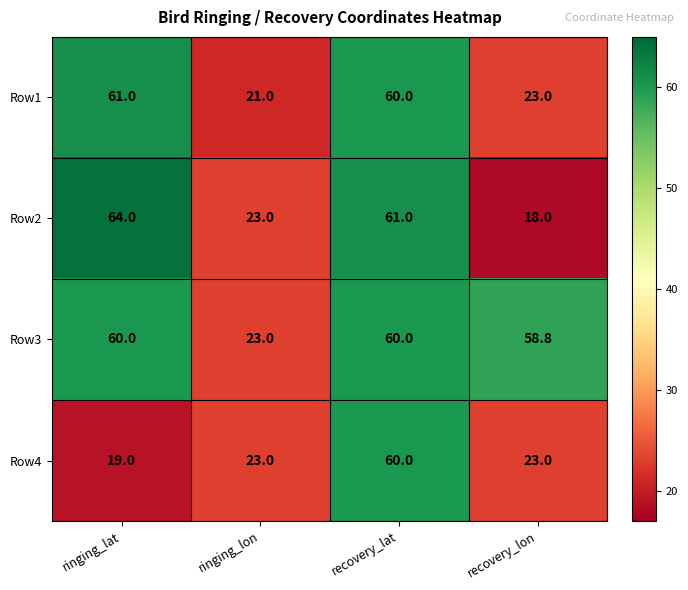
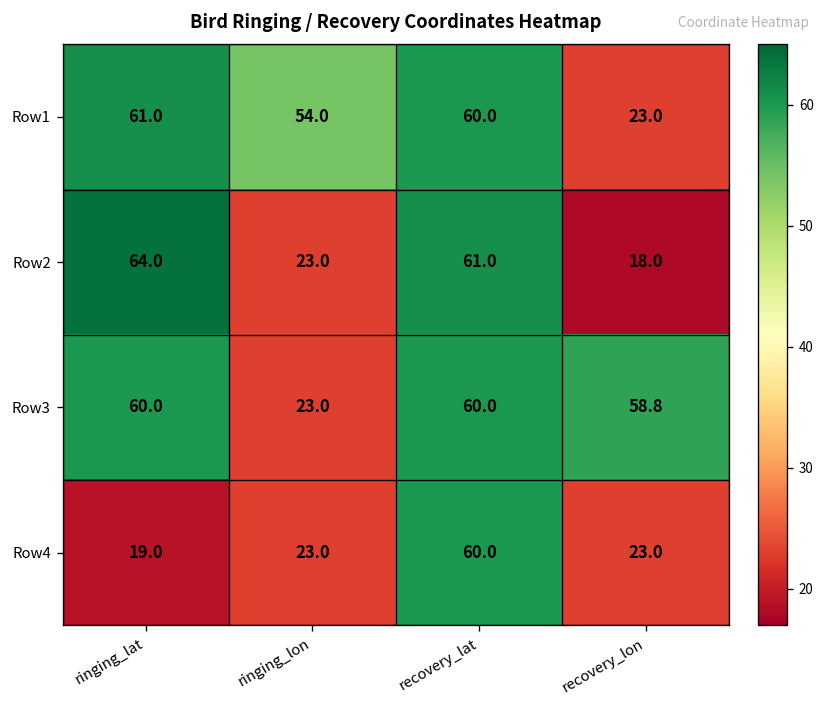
  {
    "Row1": {
      "ringing_lat": 61.0,
-     "ringing_lon": 21.0,
+     "ringing_lon": 54.0,
      "recovery_lat": 60.0,
      "recovery_lon": 23.0
    },
    "Row2": {
      "ringing_lat": 64.0,
      "ringing_lon": 23.0,
      "recovery_lat": 61.0,
      "recovery_lon": 18.0
    },
    "Row3": {
      "ringing_lat": 60.0,
      "ringing_lon": 23.0,
      "recovery_lat": 60.0,
      "recovery_lon": 58.8
    },
    "Row4": {
      "ringing_lat": 19.0,
      "ringing_lon": 23.0,
      "recovery_lat": 60.0,
      "recovery_lon": 23.0
    }
  }
